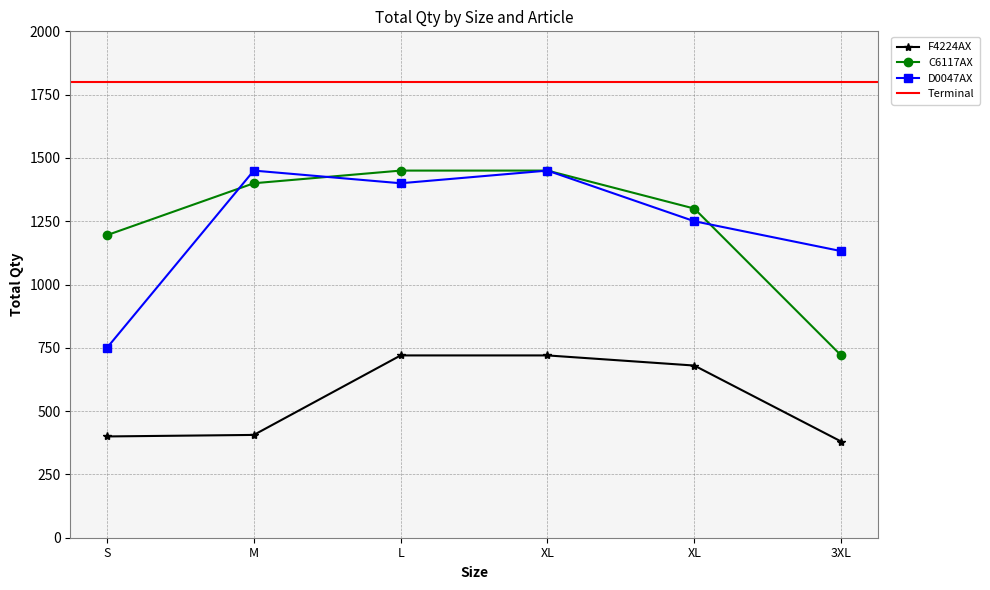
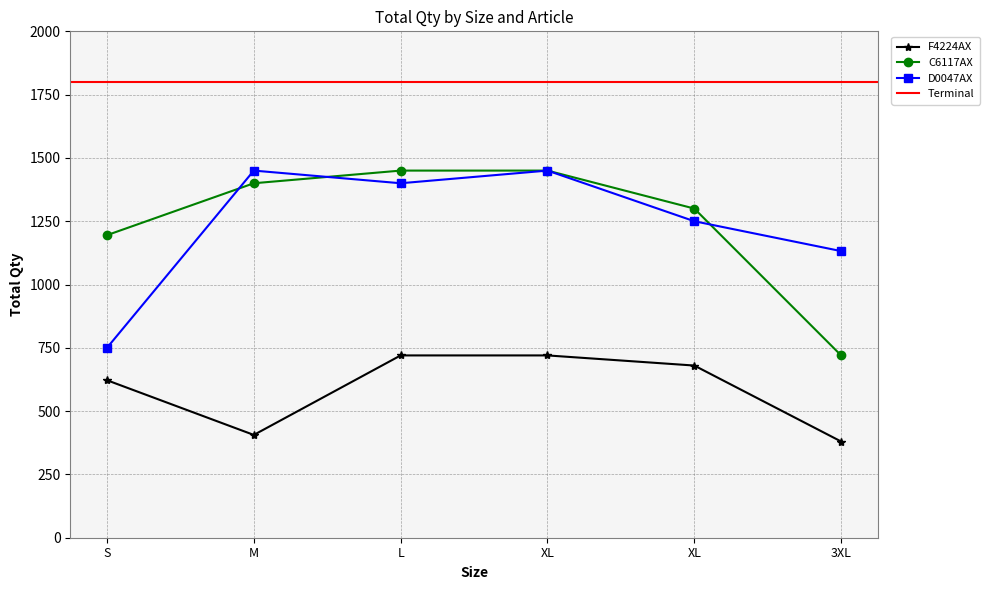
  {
    "F4224AX": {
-     "S": 400,
+     "S": 620,
      "M": 410,
      "L": 720,
      "3XL": 380
    },
    "C6117AX": {
      "S": 1200,
      "M": 1400,
      "L": 1450,
      "3XL": 720
    },
    "D0047AX": {
      "S": 750,
      "M": 1450,
      "L": 1400,
      "3XL": 1130
    }
  }
